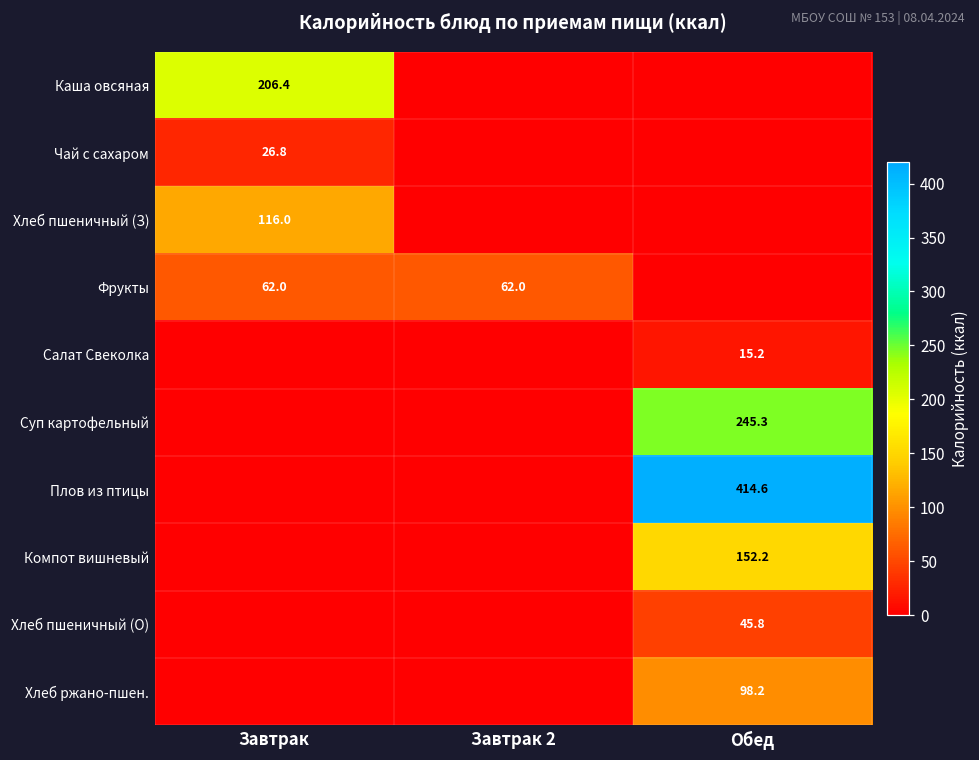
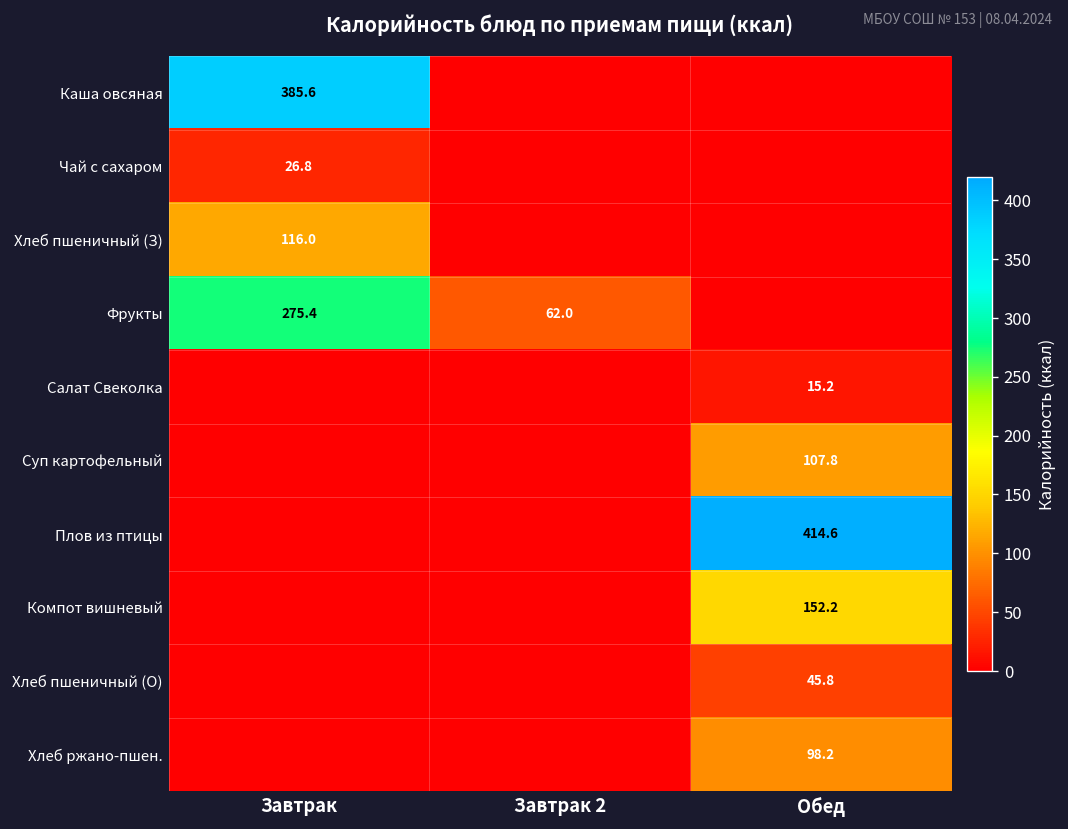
  {
    "Каша овсяная": {
-     "Завтрак": 206.4
+     "Завтрак": 385.6
    },
    "Чай с сахаром": {
      "Завтрак": 26.8
    },
    "Хлеб пшеничный (З)": {
      "Завтрак": 116.0
    },
    "Фрукты": {
-     "Завтрак": 62.0,
+     "Завтрак": 275.4,
      "Завтрак 2": 62.0
    },
    "Салат Свеколка": {
      "Обед": 15.2
    },
    "Суп картофельный": {
-     "Обед": 245.3
+     "Обед": 107.8
    },
    "Плов из птицы": {
      "Обед": 414.6
    },
    "Компот вишневый": {
      "Обед": 152.2
    },
    "Хлеб пшеничный (О)": {
      "Обед": 45.8
    },
    "Хлеб ржано-пшен.": {
      "Обед": 98.2
    }
  }
